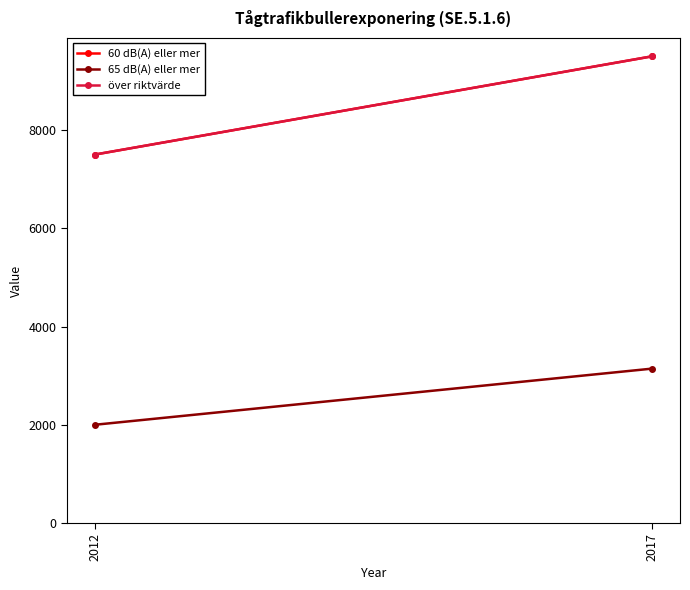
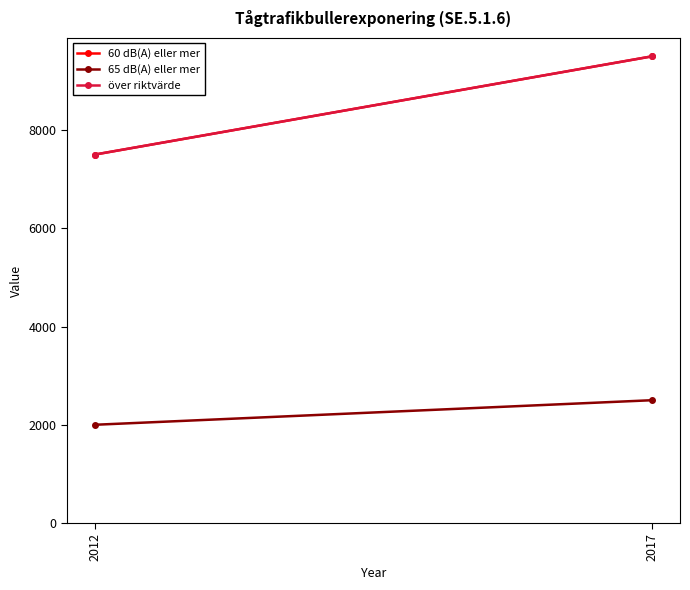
  {
    "över riktvärde": {
      "2012": 7500,
      "2017": 9500
    },
    "65 dB(A) eller mer": {
      "2012": 2000,
-     "2017": 3100
+     "2017": 2500
    }
  }
